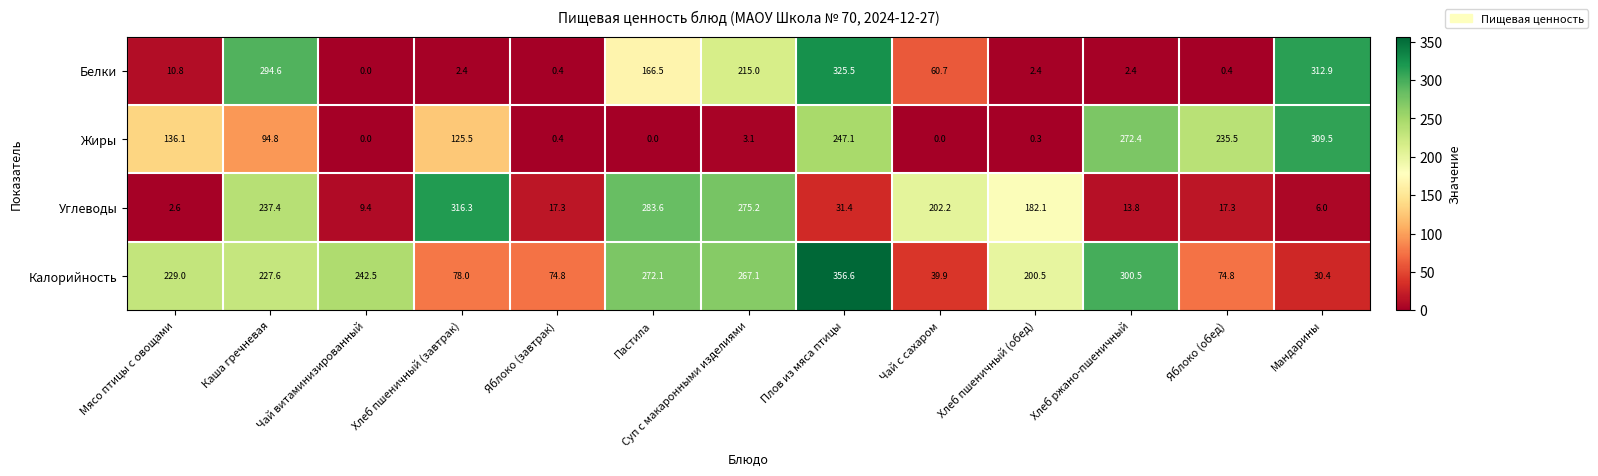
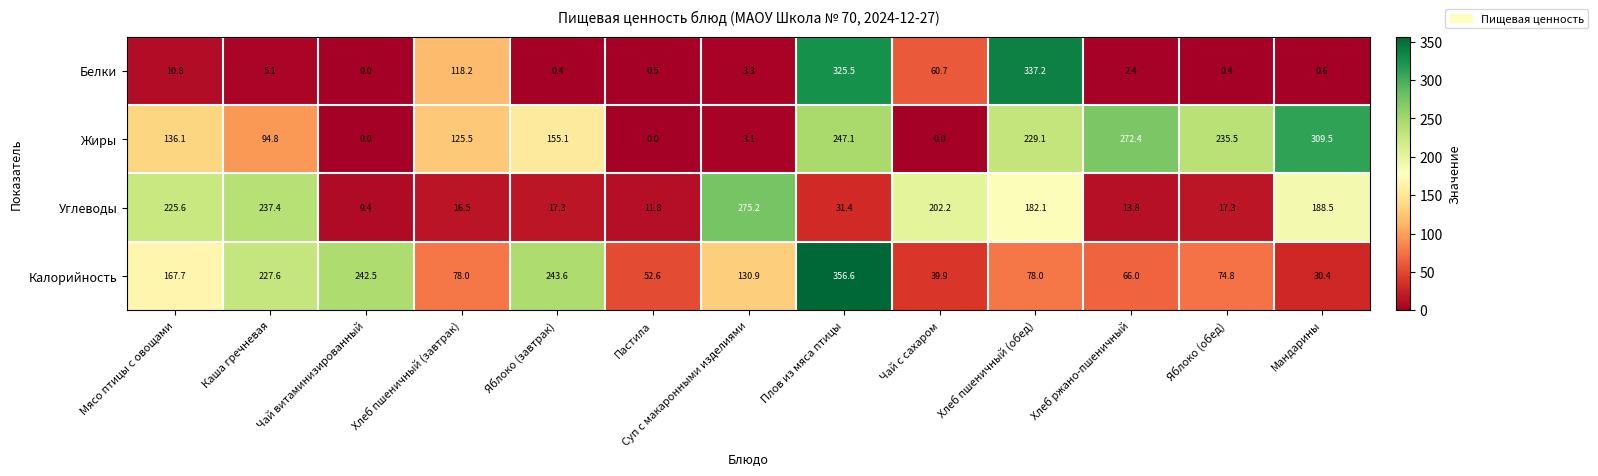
  {
    "Белки": {
      "Мясо птицы с овощами": 10.8,
-     "Каша гречневая": 294.6,
+     "Каша гречневая": 5.1,
      "Чай витаминизированный": 0.0,
-     "Хлеб пшеничный (завтрак)": 2.4,
+     "Хлеб пшеничный (завтрак)": 118.2,
      "Яблоко (завтрак)": 0.4,
-     "Пастила": 166.5,
-     "Суп с макаронными изделиями": 215.0,
+     "Пастила": 0.5,
+     "Суп с макаронными изделиями": 3.3,
      "Плов из мяса птицы": 325.5,
      "Чай с сахаром": 60.7,
-     "Хлеб пшеничный (обед)": 2.4,
+     "Хлеб пшеничный (обед)": 337.2,
      "Хлеб ржано-пшеничный": 2.4,
      "Яблоко (обед)": 0.4,
-     "Мандарины": 312.9
+     "Мандарины": 0.6
    },
    "Жиры": {
      "Мясо птицы с овощами": 136.1,
      "Каша гречневая": 94.8,
      "Чай витаминизированный": 0.0,
      "Хлеб пшеничный (завтрак)": 125.5,
-     "Яблоко (завтрак)": 0.4,
+     "Яблоко (завтрак)": 155.1,
      "Пастила": 0.0,
      "Суп с макаронными изделиями": 3.1,
      "Плов из мяса птицы": 247.1,
      "Чай с сахаром": 0.0,
-     "Хлеб пшеничный (обед)": 0.3,
+     "Хлеб пшеничный (обед)": 229.1,
      "Хлеб ржано-пшеничный": 272.4,
      "Яблоко (обед)": 235.5,
      "Мандарины": 309.5
    },
    "Углеводы": {
-     "Мясо птицы с овощами": 2.6,
+     "Мясо птицы с овощами": 225.6,
      "Каша гречневая": 237.4,
      "Чай витаминизированный": 9.4,
-     "Хлеб пшеничный (завтрак)": 316.3,
+     "Хлеб пшеничный (завтрак)": 16.5,
      "Яблоко (завтрак)": 17.3,
-     "Пастила": 283.6,
+     "Пастила": 11.8,
      "Суп с макаронными изделиями": 275.2,
      "Плов из мяса птицы": 31.4,
      "Чай с сахаром": 202.2,
      "Хлеб пшеничный (обед)": 182.1,
      "Хлеб ржано-пшеничный": 13.8,
      "Яблоко (обед)": 17.3,
-     "Мандарины": 6.0
+     "Мандарины": 188.5
    },
    "Калорийность": {
-     "Мясо птицы с овощами": 229.0,
+     "Мясо птицы с овощами": 167.7,
      "Каша гречневая": 227.6,
      "Чай витаминизированный": 242.5,
      "Хлеб пшеничный (завтрак)": 78.0,
-     "Яблоко (завтрак)": 74.8,
-     "Пастила": 272.1,
-     "Суп с макаронными изделиями": 267.1,
+     "Яблоко (завтрак)": 243.6,
+     "Пастила": 52.6,
+     "Суп с макаронными изделиями": 130.9,
      "Плов из мяса птицы": 356.6,
      "Чай с сахаром": 39.9,
-     "Хлеб пшеничный (обед)": 200.5,
-     "Хлеб ржано-пшеничный": 300.5,
+     "Хлеб пшеничный (обед)": 78.0,
+     "Хлеб ржано-пшеничный": 66.0,
      "Яблоко (обед)": 74.8,
      "Мандарины": 30.4
    }
  }
